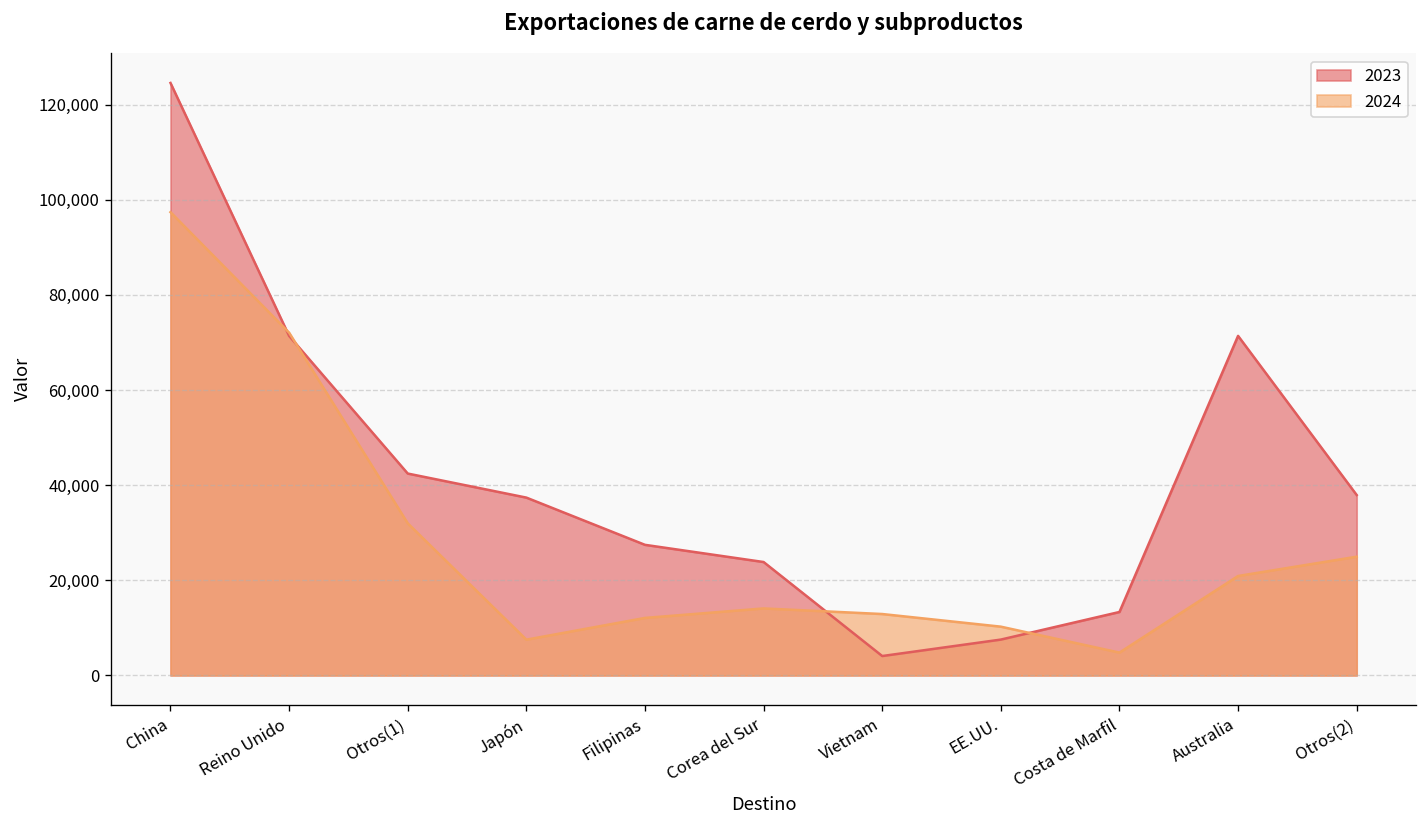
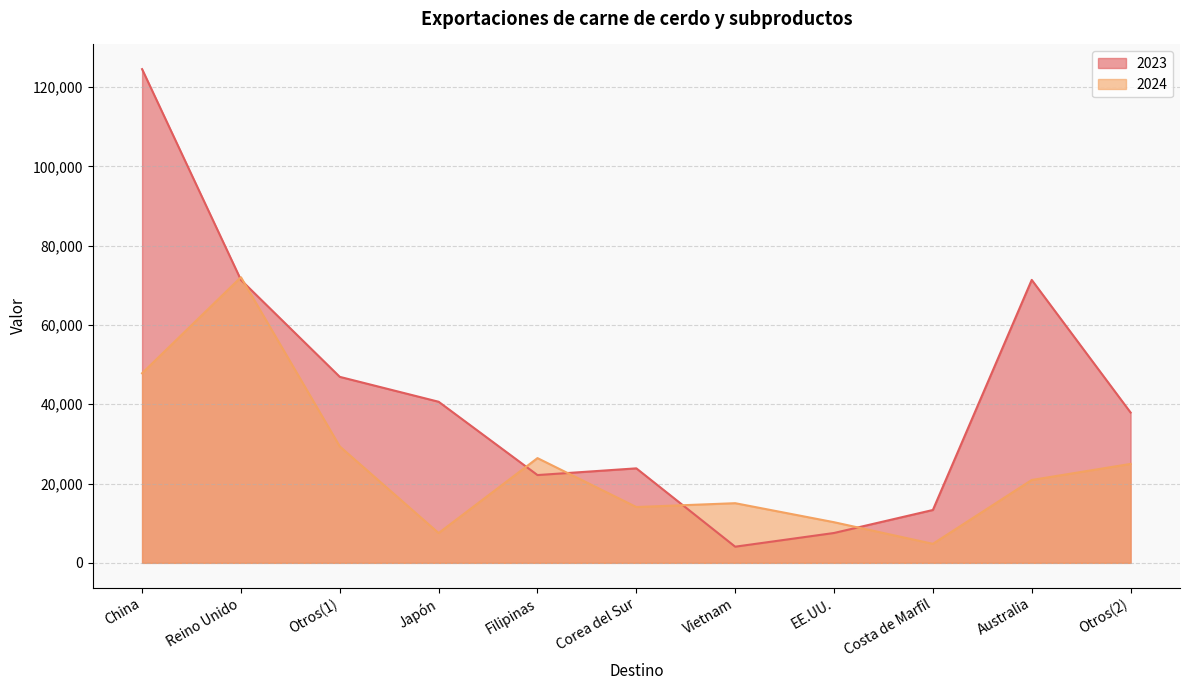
  {
    "2023": {
      "China": "125,000",
      "Reino Unido": "71,000",
-     "Otros(1)": "42,000",
-     "Japón": "37,000",
-     "Filipinas": "27,000",
+     "Otros(1)": "47,000",
+     "Japón": "41,000",
+     "Filipinas": "22,000",
      "Corea del Sur": "24,000",
      "Vietnam": "4,000",
      "EE.UU.": "8,000",
      "Costa de Marfil": "13,000",
      "Australia": "71,000",
      "Otros(2)": "38,000"
    },
    "2024": {
-     "China": "97,000",
+     "China": "48,000",
      "Reino Unido": "72,000",
-     "Otros(1)": "32,000",
+     "Otros(1)": "29,000",
      "Japón": "8,000",
-     "Filipinas": "12,000",
+     "Filipinas": "26,000",
      "Corea del Sur": "14,000",
-     "Vietnam": "13,000",
+     "Vietnam": "15,000",
      "EE.UU.": "10,000",
      "Costa de Marfil": "5,000",
      "Australia": "21,000",
      "Otros(2)": "25,000"
    }
  }
